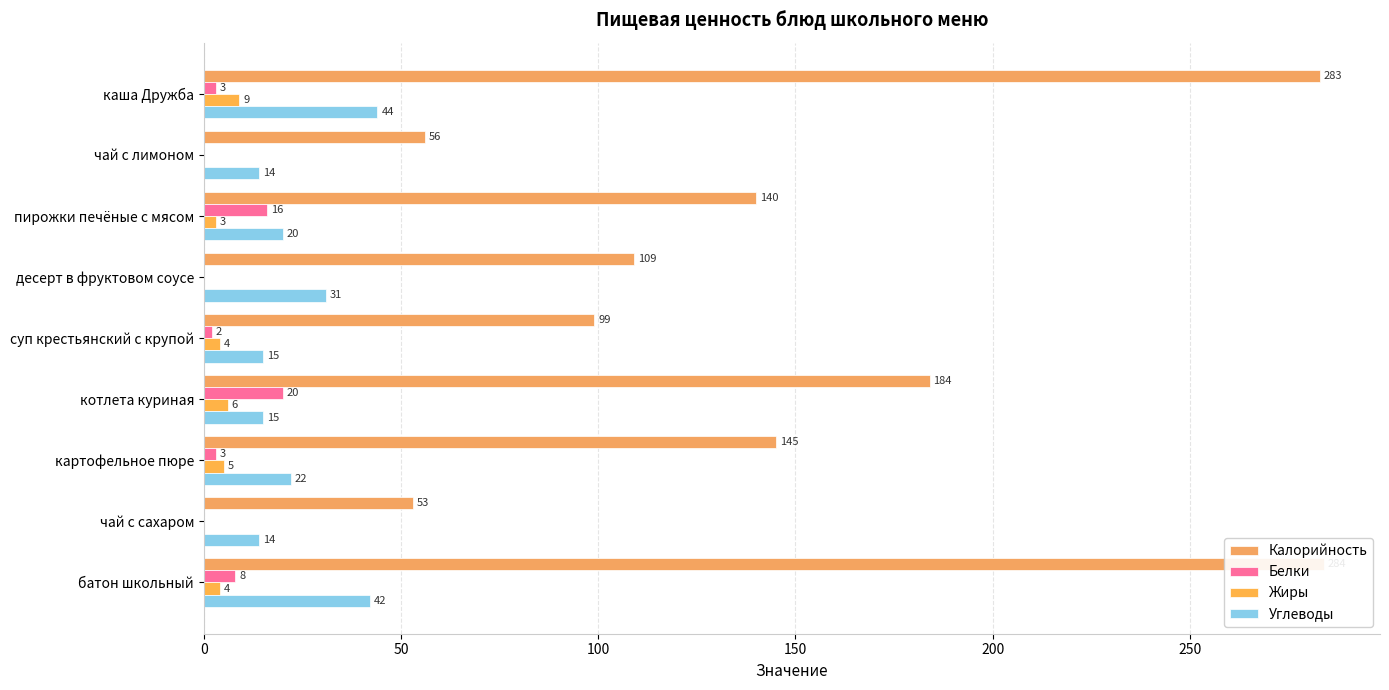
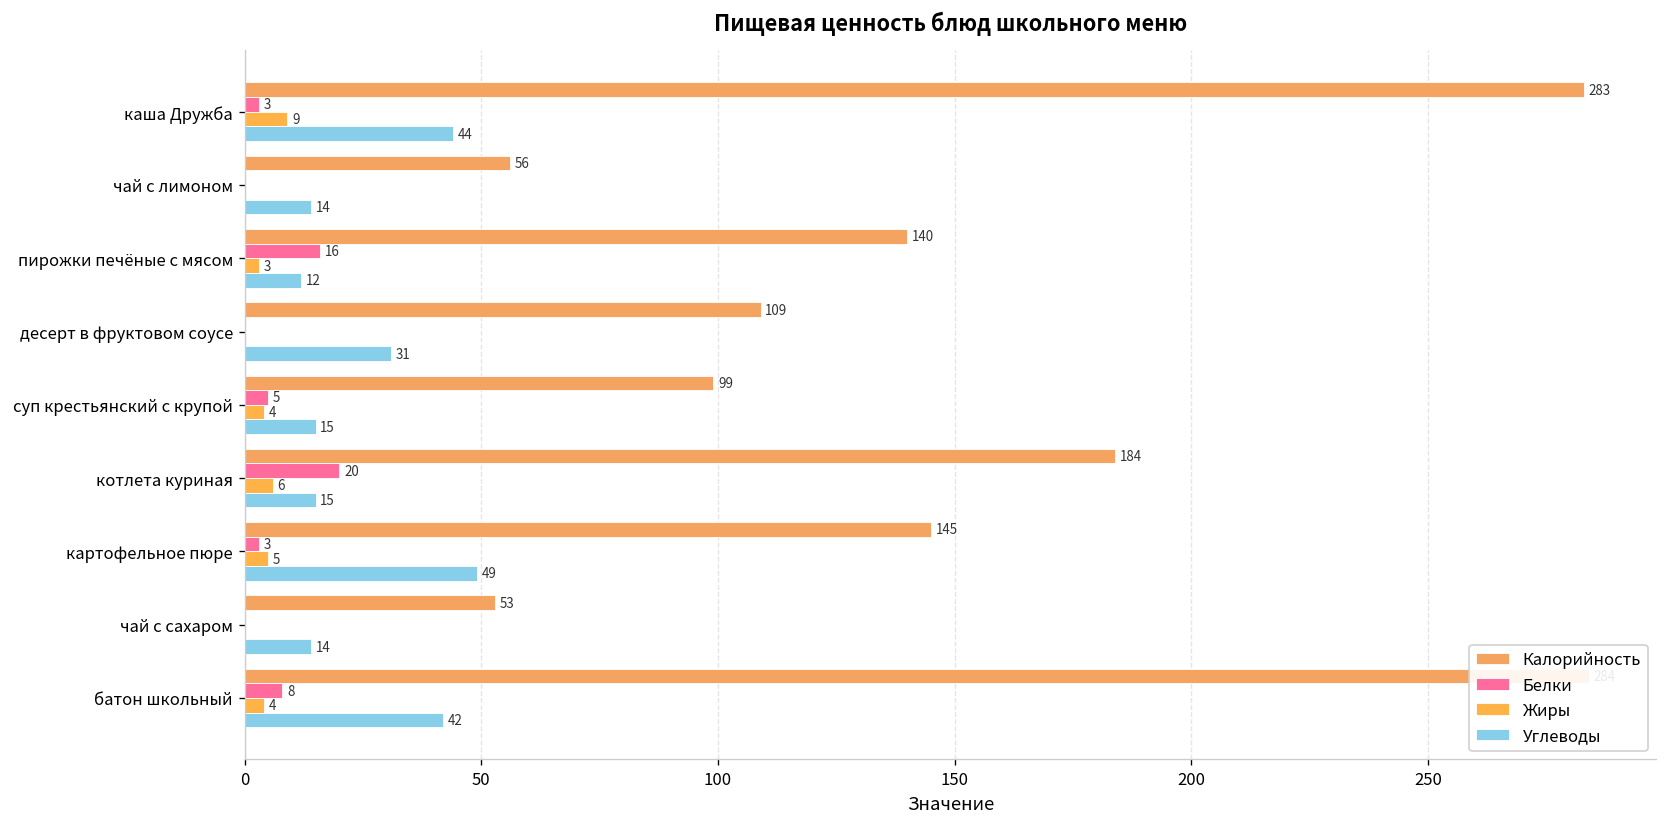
  {
    "Белки": {
      "каша Дружба": 3,
      "пирожки печёные с мясом": 16,
-     "суп крестьянский с крупой": 2,
+     "суп крестьянский с крупой": 5,
      "котлета куриная": 20,
      "картофельное пюре": 3,
      "батон школьный": 8
    },
    "Углеводы": {
      "каша Дружба": 44,
      "чай с лимоном": 14,
-     "пирожки печёные с мясом": 20,
+     "пирожки печёные с мясом": 12,
      "десерт в фруктовом соусе": 31,
      "суп крестьянский с крупой": 15,
      "котлета куриная": 15,
-     "картофельное пюре": 22,
+     "картофельное пюре": 49,
      "чай с сахаром": 14,
      "батон школьный": 42
    }
  }
